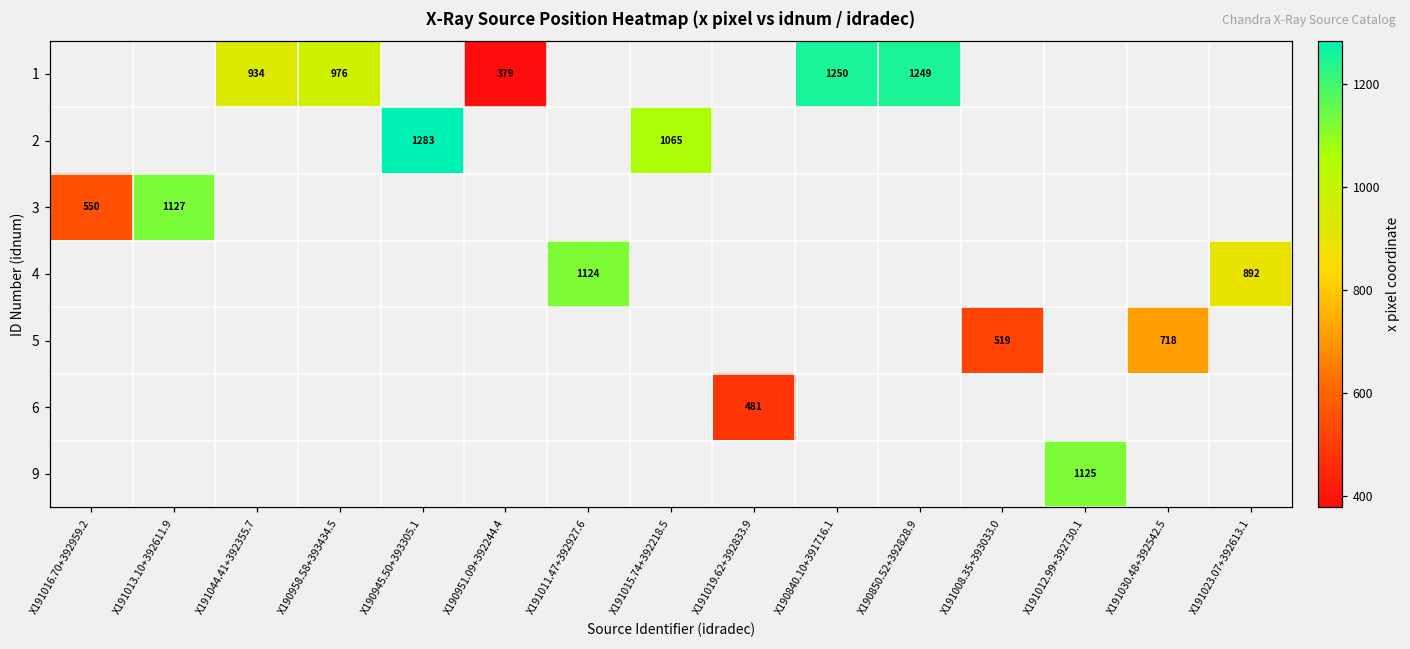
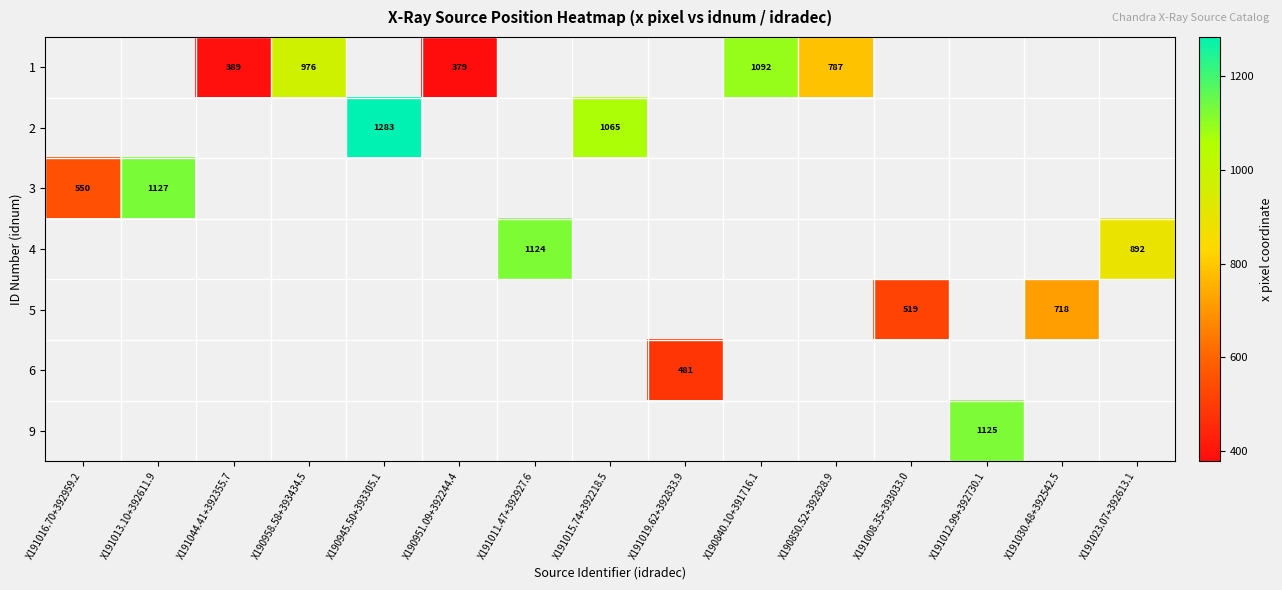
  {
    "1": {
-     "X191044.41+392355.7": 934,
+     "X191044.41+392355.7": 389,
      "X190958.58+393434.5": 976,
      "X190951.09+392244.4": 379,
-     "X190840.10+391716.1": 1250,
-     "X190850.52+392828.9": 1249
+     "X190840.10+391716.1": 1092,
+     "X190850.52+392828.9": 787
    },
    "2": {
      "X190945.50+393305.1": 1283,
      "X191015.74+392218.5": 1065
    },
    "3": {
      "X191016.70+392959.2": 550,
      "X191013.10+392611.9": 1127
    },
    "4": {
      "X191011.47+392927.6": 1124,
      "X191023.07+392613.1": 892
    },
    "5": {
      "X191008.35+393033.0": 519,
      "X191030.48+392542.5": 718
    },
    "6": {
      "X191019.62+392833.9": 481
    },
    "9": {
      "X191012.99+392730.1": 1125
    }
  }
